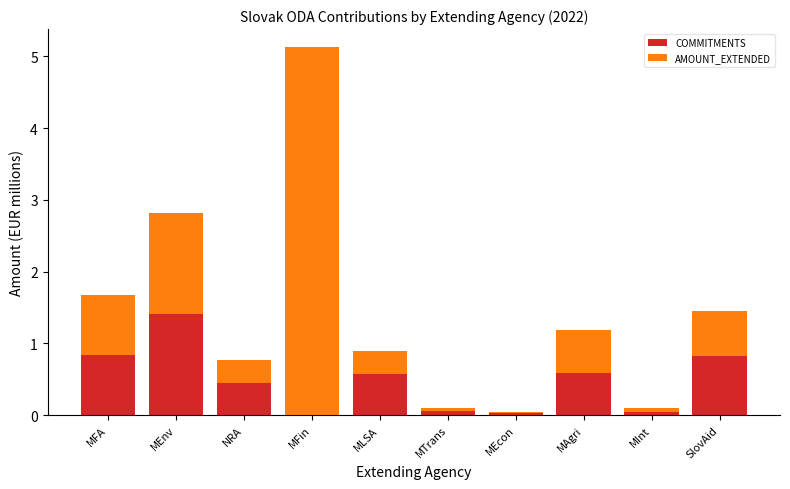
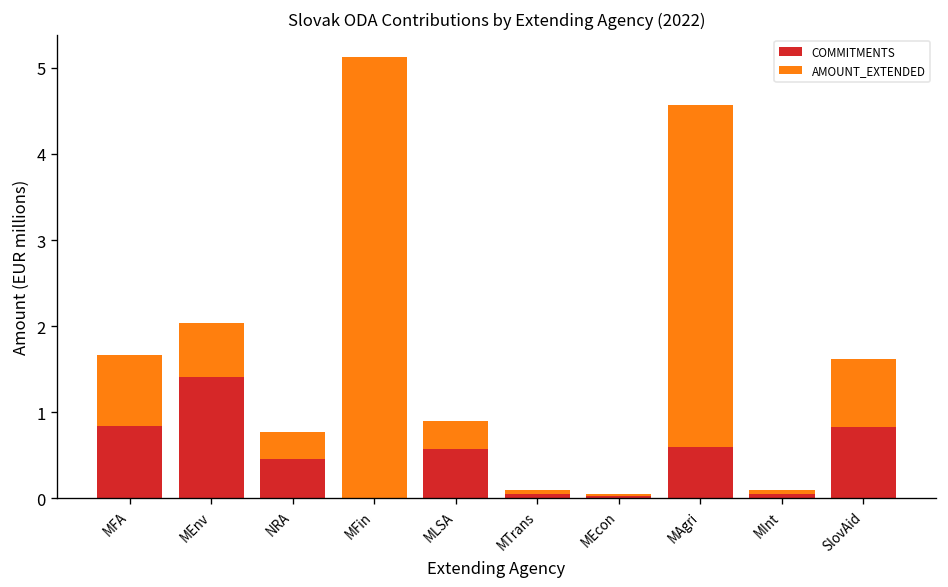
  {
    "COMMITMENTS": {
      "MFA": 0.8,
      "MEnv": 1.4,
      "NRA": 0.5,
      "MFin": 0.0,
      "MLSA": 0.6,
      "MTrans": 0.0,
      "MAgri": 0.6,
      "MInt": 0.0,
      "SlovAid": 0.8
    },
    "AMOUNT_EXTENDED": {
      "MFA": 0.8,
-     "MEnv": 1.4,
+     "MEnv": 0.6,
      "NRA": 0.3,
      "MFin": 5.1,
      "MLSA": 0.3,
      "MTrans": 0.0,
-     "MAgri": 0.6,
+     "MAgri": 4.0,
      "MInt": 0.0,
-     "SlovAid": 0.6
+     "SlovAid": 0.8
    }
  }
